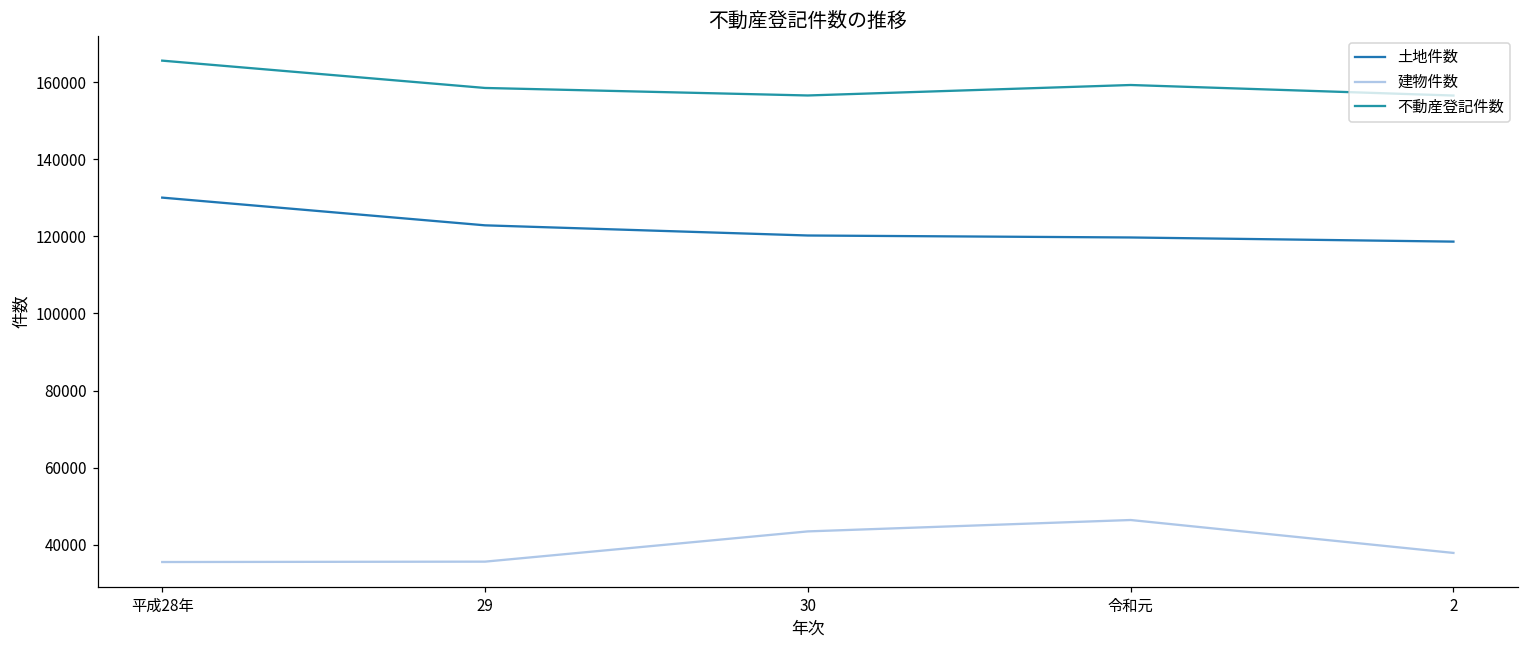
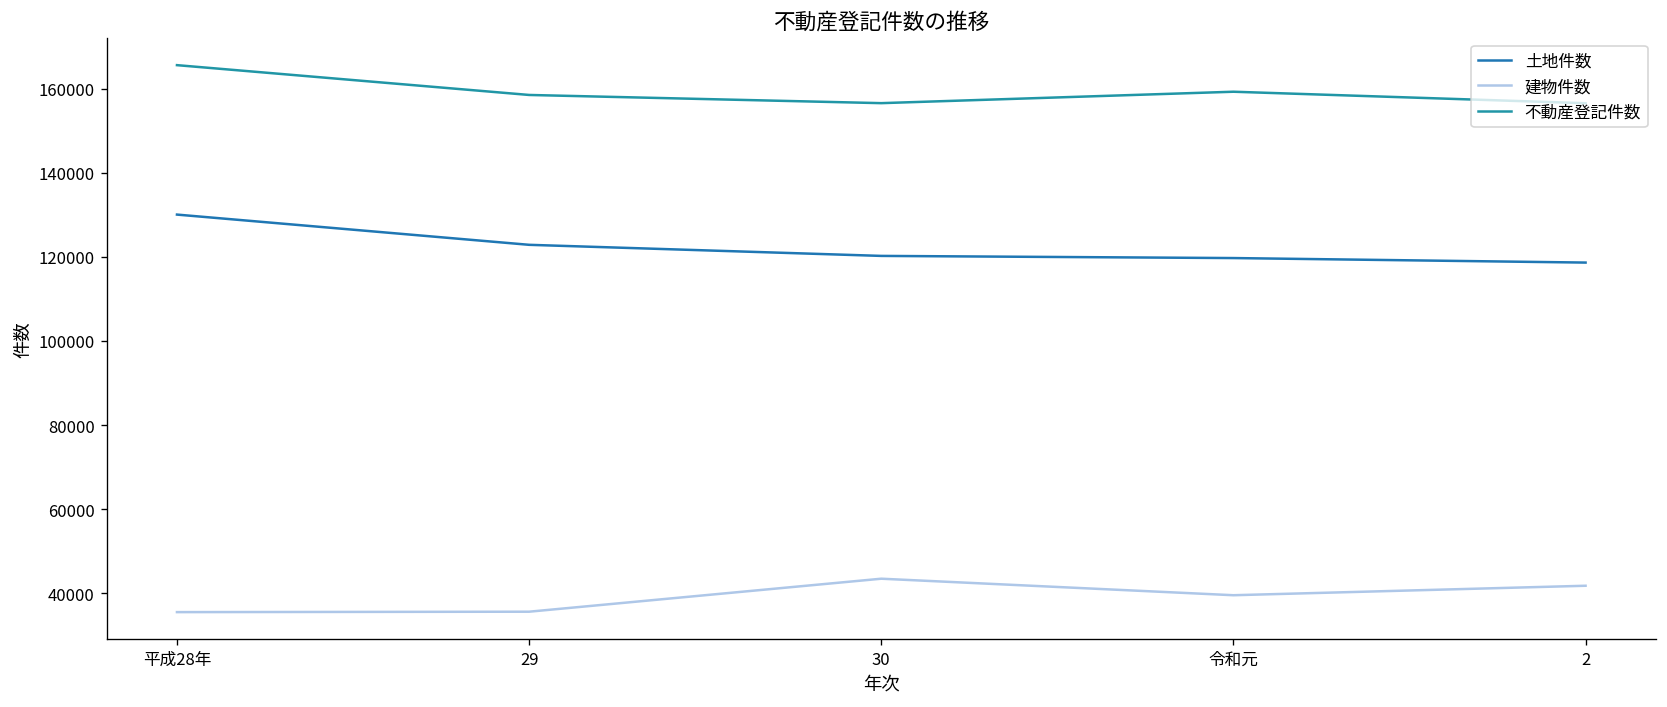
  {
    "建物件数": {
      "平成28年": 36000,
      "29": 36000,
      "30": 43000,
-     "令和元": 46000,
-     "2": 38000
+     "令和元": 40000,
+     "2": 42000
    }
  }
